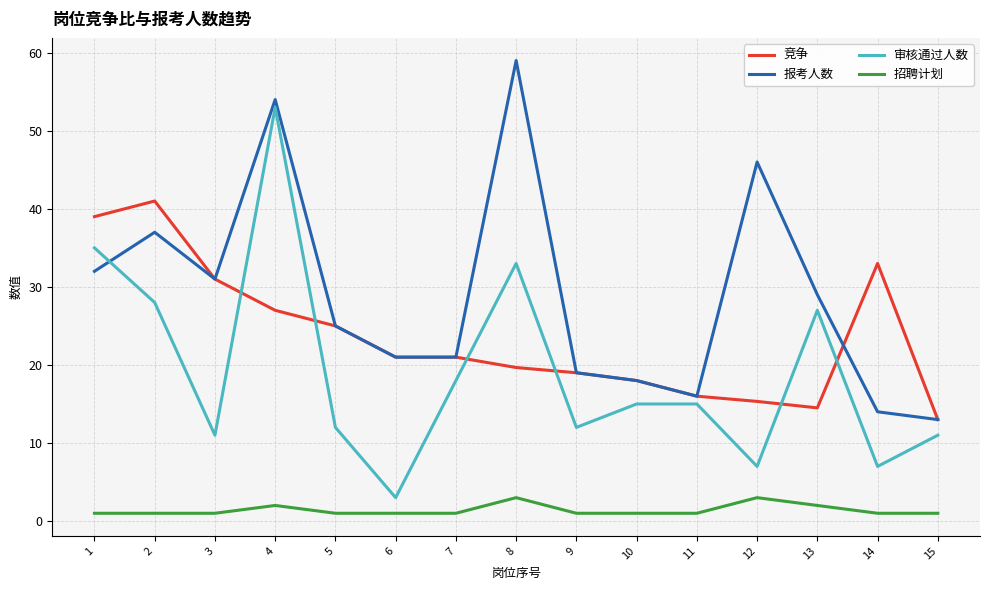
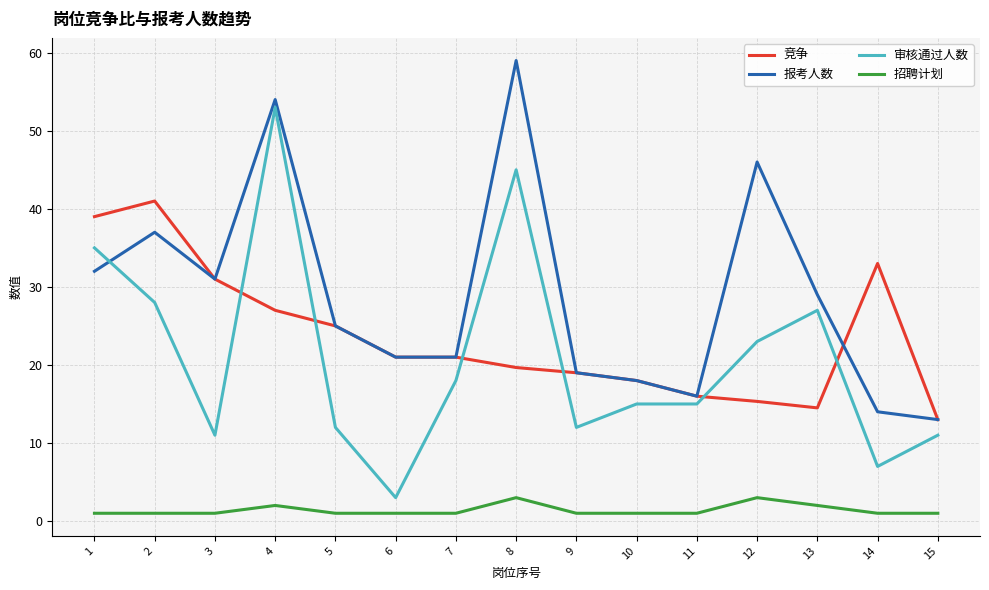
  {
    "竞争": {
      "1": 39,
      "2": 41,
      "4": 27,
      "8": 20,
      "12": 15,
      "13": 15,
      "14": 33
    },
    "报考人数": {
      "1": 32,
      "2": 37,
      "4": 54,
      "8": 59,
      "12": 46,
      "13": 29,
      "14": 14
    },
    "审核通过人数": {
      "1": 35,
      "2": 28,
      "3": 11,
      "4": 53,
      "5": 12,
      "6": 3,
      "7": 18,
-     "8": 33,
+     "8": 45,
      "9": 12,
      "10": 15,
      "11": 15,
-     "12": 7,
+     "12": 23,
      "13": 27,
      "14": 7,
      "15": 11
    },
    "招聘计划": {
      "1": 1,
      "2": 1,
      "3": 1,
      "4": 2,
      "5": 1,
      "6": 1,
      "7": 1,
      "8": 3,
      "9": 1,
      "10": 1,
      "11": 1,
      "12": 3,
      "13": 2,
      "14": 1,
      "15": 1
    }
  }
